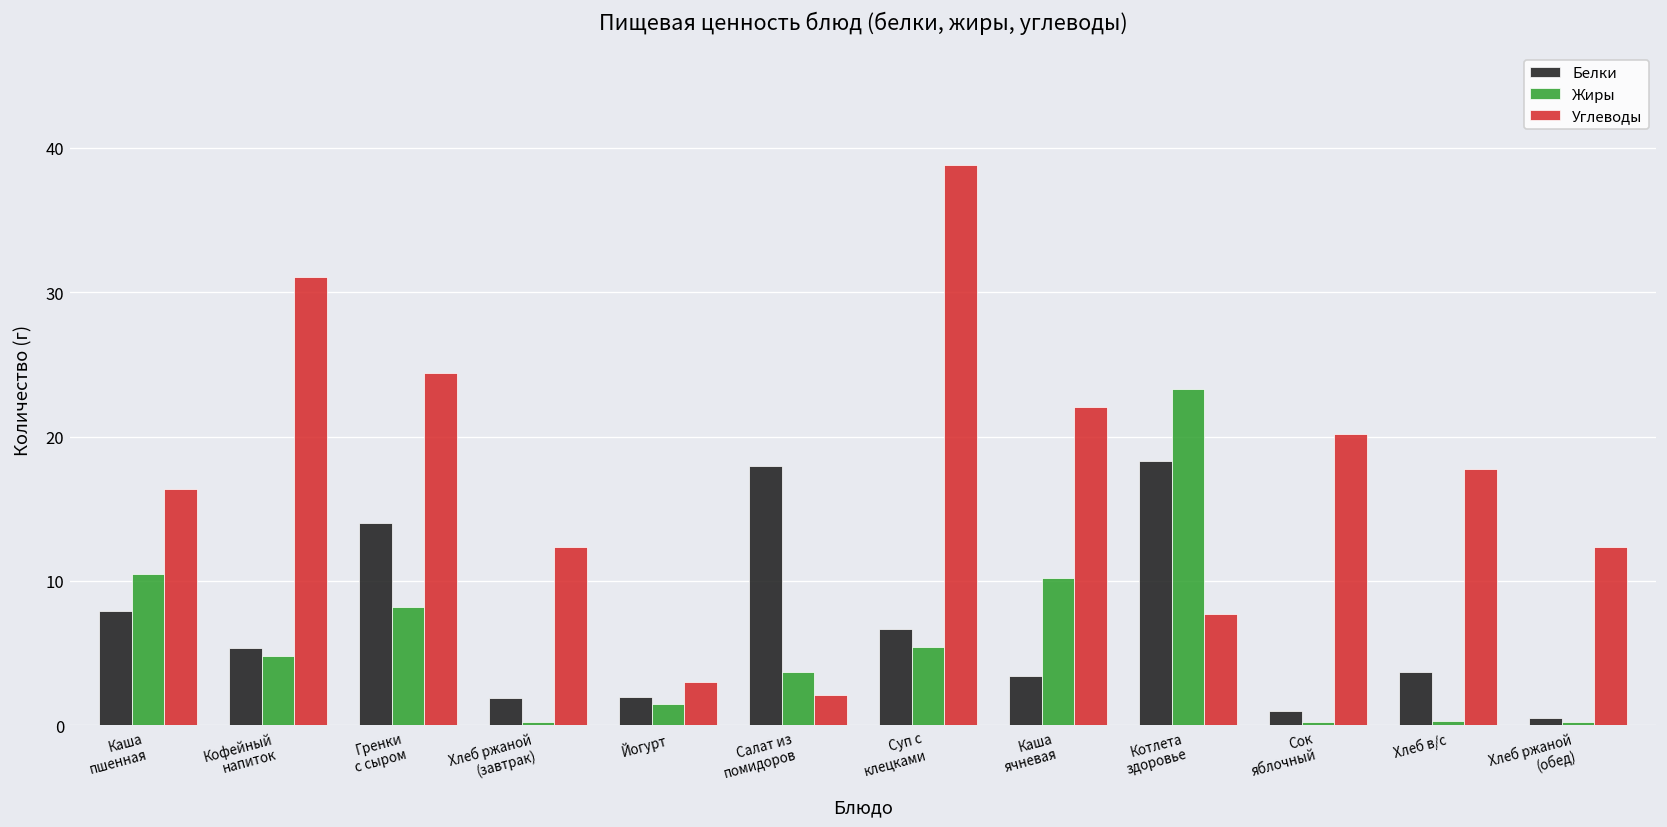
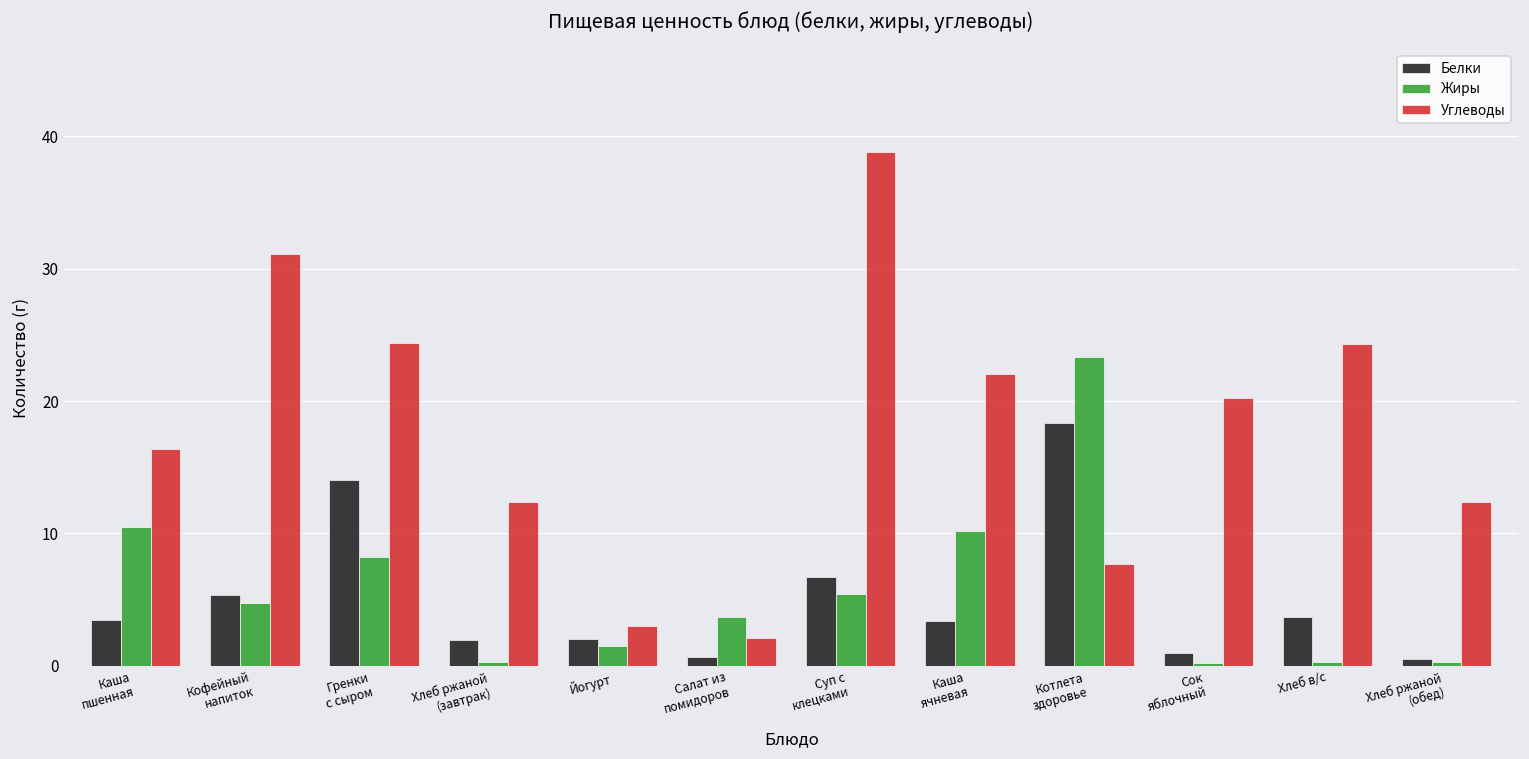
  {
    "Белки": {
-     "Каша пшенная": 7.9,
+     "Каша пшенная": 3.5,
      "Кофейный напиток": 5.4,
      "Гренки с сыром": 14.0,
      "Хлеб ржаной (завтрак)": 1.9,
      "Йогурт": 2.0,
-     "Салат из помидоров": 17.9,
+     "Салат из помидоров": 0.7,
      "Суп с клецками": 6.7,
      "Каша ячневая": 3.4,
      "Котлета здоровье": 18.3,
      "Сок яблочный": 1.0,
      "Хлеб в/с": 3.7,
      "Хлеб ржаной (обед)": 0.5
    },
    "Жиры": {
      "Каша пшенная": 10.5,
      "Кофейный напиток": 4.8,
      "Гренки с сыром": 8.2,
      "Хлеб ржаной (завтрак)": 0.3,
      "Йогурт": 1.5,
      "Салат из помидоров": 3.7,
      "Суп с клецками": 5.4,
      "Каша ячневая": 10.2,
      "Котлета здоровье": 23.3,
      "Хлеб в/с": 0.3,
      "Хлеб ржаной (обед)": 0.3
    },
    "Углеводы": {
      "Каша пшенная": 16.4,
      "Кофейный напиток": 31.1,
      "Гренки с сыром": 24.4,
      "Хлеб ржаной (завтрак)": 12.3,
      "Йогурт": 3.0,
      "Салат из помидоров": 2.1,
      "Суп с клецками": 38.8,
      "Каша ячневая": 22.0,
      "Котлета здоровье": 7.7,
      "Сок яблочный": 20.2,
-     "Хлеб в/с": 17.7,
+     "Хлеб в/с": 24.3,
      "Хлеб ржаной (обед)": 12.3
    }
  }
